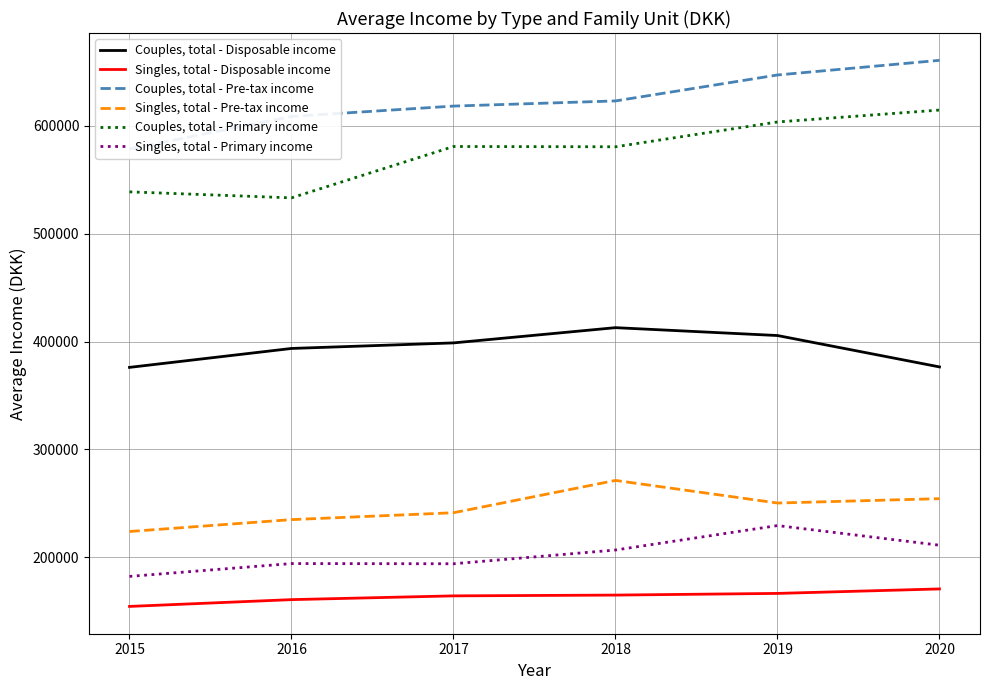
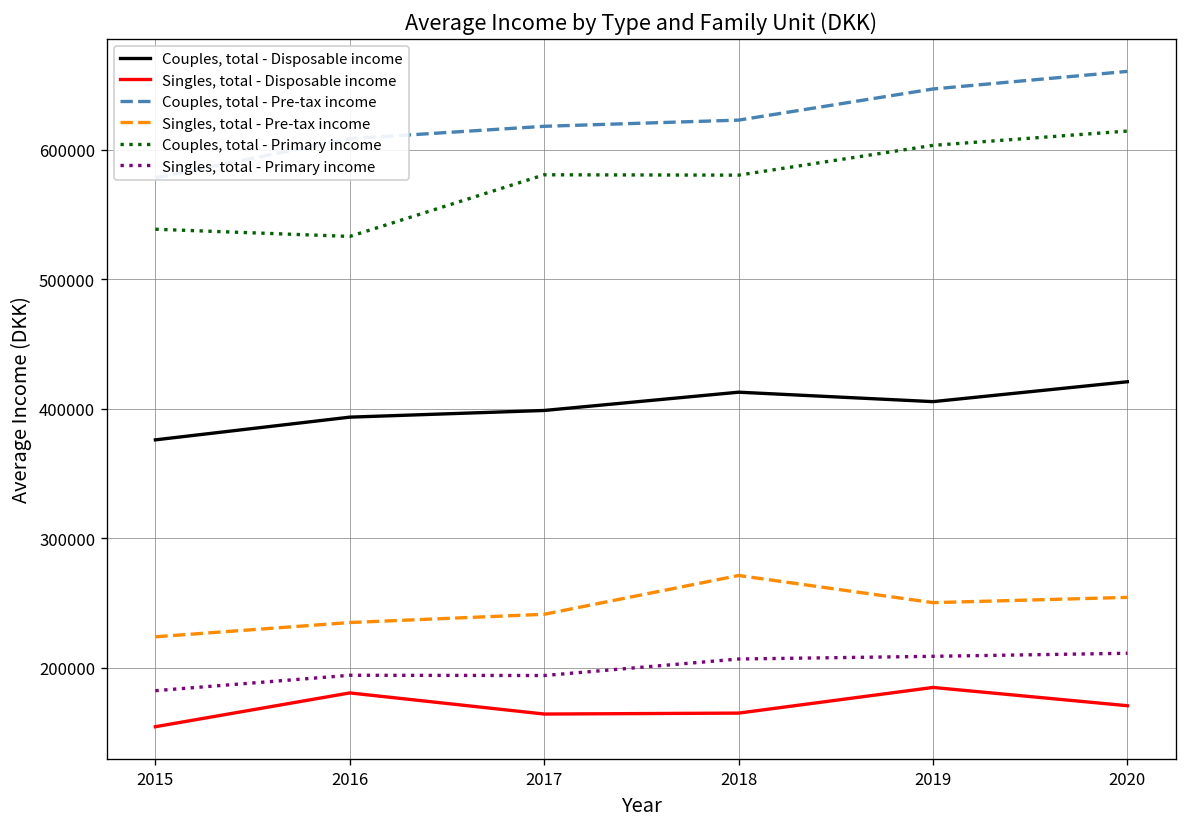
  {
    "Couples, total - Disposable income": {
      "2015": 376000,
      "2016": 394000,
      "2017": 399000,
      "2018": 413000,
      "2019": 406000,
-     "2020": 376000
+     "2020": 421000
    },
    "Singles, total - Disposable income": {
      "2015": 154000,
-     "2016": 161000,
+     "2016": 181000,
      "2017": 164000,
      "2018": 165000,
-     "2019": 167000,
+     "2019": 185000,
      "2020": 171000
    },
    "Couples, total - Pre-tax income": {
      "2017": 618000,
      "2018": 623000,
      "2019": 647000,
      "2020": 661000
    },
    "Singles, total - Pre-tax income": {
      "2015": 224000,
      "2016": 235000,
      "2017": 241000,
      "2018": 271000,
      "2019": 250000,
      "2020": 254000
    },
    "Couples, total - Primary income": {
      "2015": 539000,
      "2016": 533000,
      "2017": 581000,
      "2018": 580000,
      "2019": 603000,
      "2020": 615000
    },
    "Singles, total - Primary income": {
      "2015": 182000,
      "2016": 194000,
      "2017": 194000,
      "2018": 207000,
-     "2019": 229000,
+     "2019": 209000,
      "2020": 211000
    }
  }
